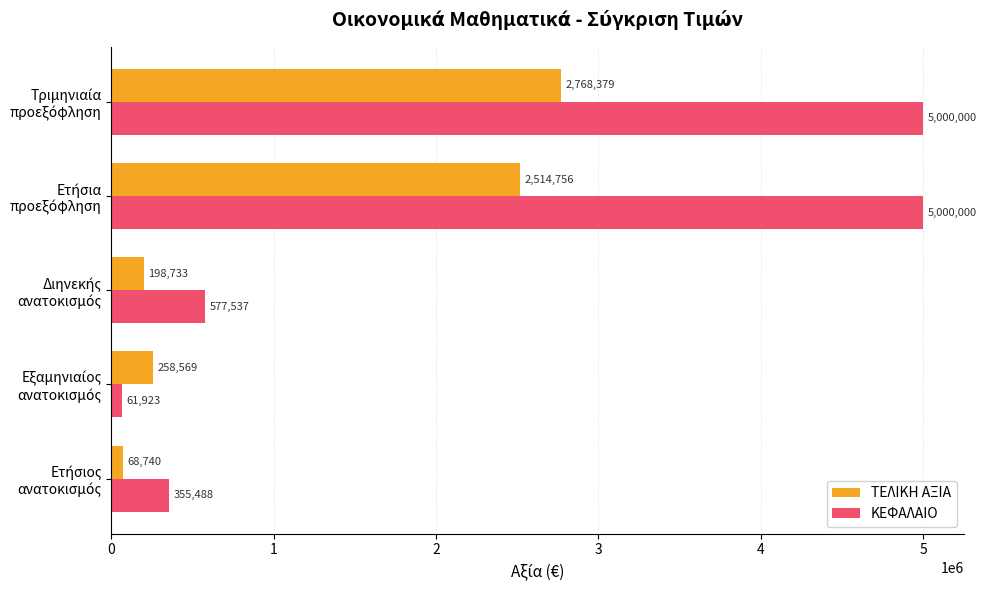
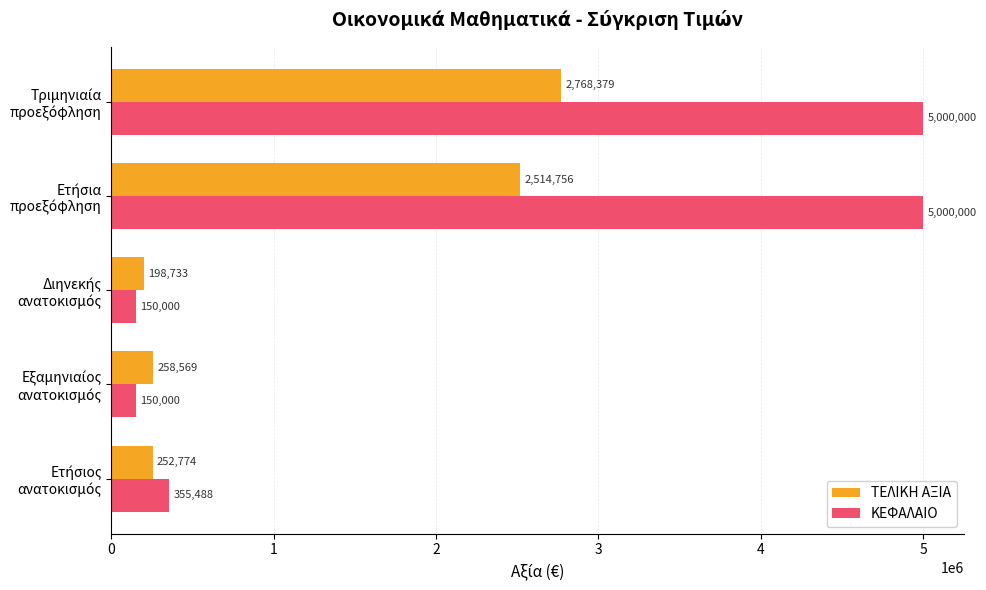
  {
    "ΤΕΛΙΚΗ ΑΞΙΑ": {
      "Τριμηνιαία προεξόφληση": "2,768,379",
      "Ετήσια προεξόφληση": "2,514,756",
      "Διηνεκής ανατοκισμός": "198,733",
      "Εξαμηνιαίος ανατοκισμός": "258,569",
-     "Ετήσιος ανατοκισμός": "68,740"
+     "Ετήσιος ανατοκισμός": "252,774"
    },
    "ΚΕΦΑΛΑΙΟ": {
      "Τριμηνιαία προεξόφληση": "5,000,000",
      "Ετήσια προεξόφληση": "5,000,000",
-     "Διηνεκής ανατοκισμός": "577,537",
-     "Εξαμηνιαίος ανατοκισμός": "61,923",
+     "Διηνεκής ανατοκισμός": "150,000",
+     "Εξαμηνιαίος ανατοκισμός": "150,000",
      "Ετήσιος ανατοκισμός": "355,488"
    }
  }
